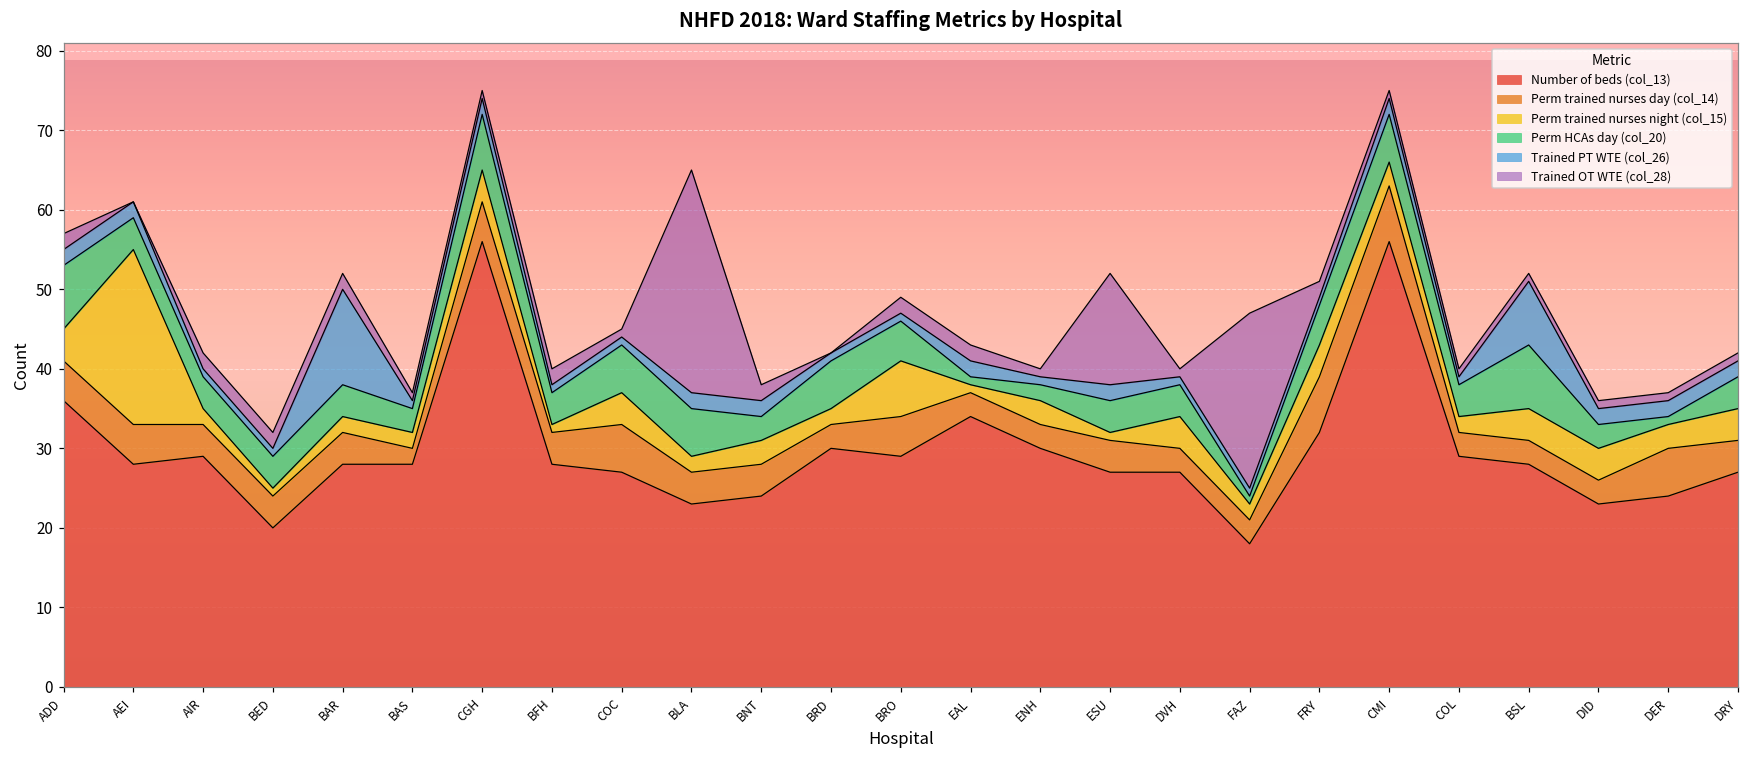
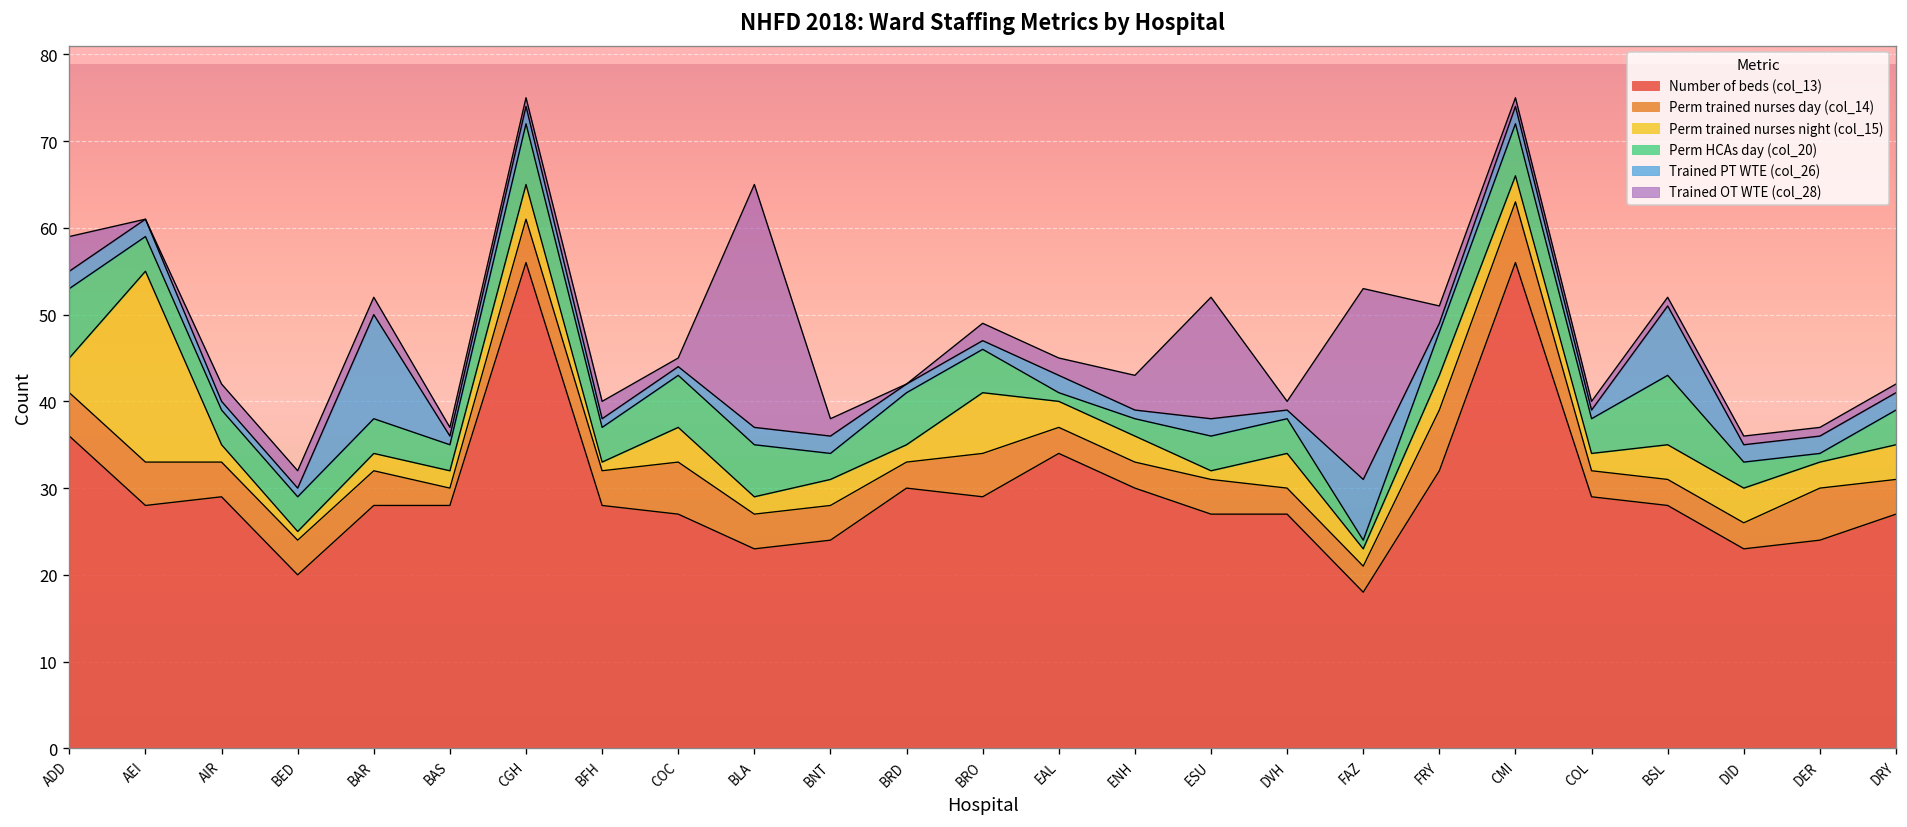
  {
    "Perm trained nurses night (col_15)": {
      "ADD": 4,
      "AEI": 22,
      "AIR": 2,
      "BED": 1,
      "BAR": 2,
      "BAS": 2,
      "CGH": 4,
      "BFH": 1,
      "COC": 4,
      "BLA": 2,
      "BNT": 3,
      "BRD": 2,
      "BRO": 7,
-     "EAL": 1,
+     "EAL": 3,
      "ENH": 3,
      "ESU": 1,
      "DVH": 4,
      "FAZ": 2,
      "FRY": 4,
      "CMI": 3,
      "COL": 2,
      "BSL": 4,
      "DID": 4,
      "DER": 3,
      "DRY": 4
    },
    "Perm HCAs day (col_20)": {
      "ADD": 8,
      "AEI": 4,
      "AIR": 4,
      "BED": 4,
      "BAR": 4,
      "BAS": 3,
      "CGH": 7,
      "BFH": 4,
      "COC": 6,
      "BLA": 6,
      "BNT": 3,
      "BRD": 6,
      "BRO": 5,
      "EAL": 1,
      "ENH": 2,
      "ESU": 4,
      "DVH": 4,
      "FAZ": 1,
      "FRY": 5,
      "CMI": 6,
      "COL": 4,
      "BSL": 8,
      "DID": 3,
      "DER": 1,
      "DRY": 4
    },
    "Trained PT WTE (col_26)": {
      "ADD": 2,
      "AIR": 1,
      "BED": 1,
      "BAR": 12,
      "BAS": 1,
      "CGH": 2,
      "BFH": 1,
      "COC": 1,
      "BLA": 2,
      "BNT": 2,
      "BRO": 1,
      "EAL": 2,
      "ENH": 1,
      "ESU": 2,
      "DVH": 1,
-     "FAZ": 1,
+     "FAZ": 7,
      "FRY": 1,
      "CMI": 2,
      "COL": 1,
      "BSL": 8,
      "DID": 2,
      "DER": 2,
      "DRY": 2
    },
    "Trained OT WTE (col_28)": {
-     "ADD": 2,
+     "ADD": 4,
      "AIR": 2,
      "BED": 2,
      "BAR": 2,
      "BAS": 1,
      "CGH": 1,
      "BFH": 2,
      "COC": 1,
      "BLA": 28,
      "BNT": 2,
      "BRO": 2,
      "EAL": 2,
-     "ENH": 1,
+     "ENH": 4,
      "ESU": 14,
      "DVH": 1,
      "FAZ": 22,
      "FRY": 2,
      "CMI": 1,
      "COL": 1,
      "BSL": 1,
      "DID": 1,
      "DER": 1,
      "DRY": 1
    }
  }
